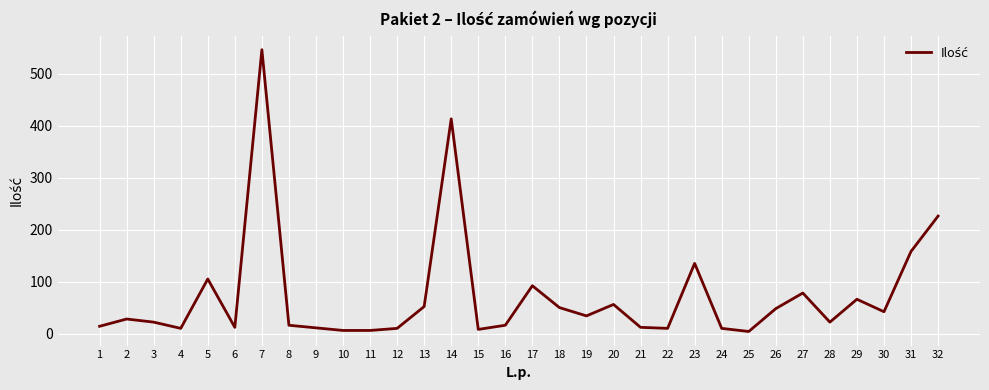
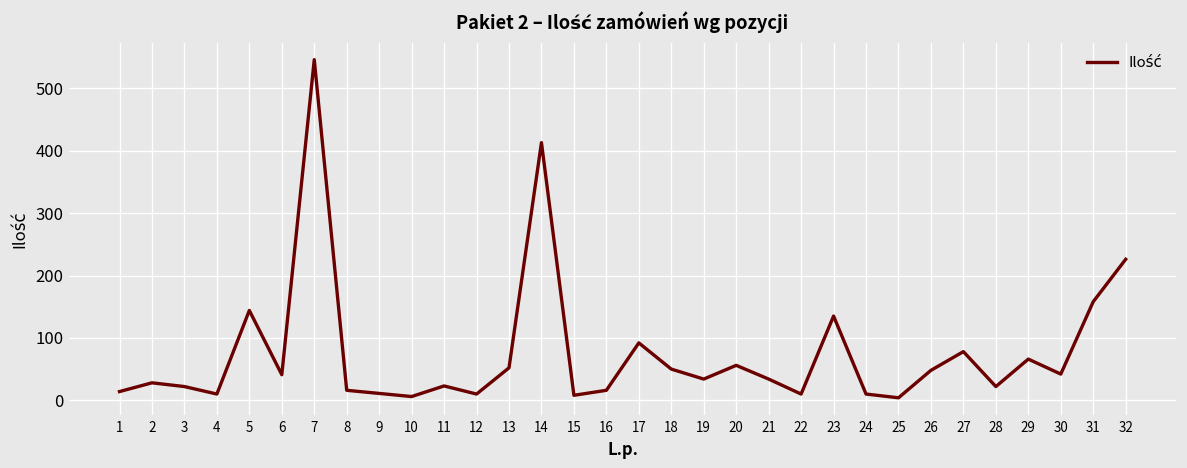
  {
    "1": 10,
    "2": 30,
    "3": 20,
    "4": 10,
-   "5": 110,
-   "6": 10,
+   "5": 140,
+   "6": 40,
    "7": 550,
    "8": 20,
    "9": 10,
    "10": 10,
-   "11": 10,
+   "11": 20,
    "12": 10,
    "13": 50,
    "14": 410,
    "15": 10,
    "16": 20,
    "17": 90,
    "18": 50,
    "19": 30,
    "20": 60,
-   "21": 10,
+   "21": 30,
    "22": 10,
    "23": 140,
    "24": 10,
    "25": 0,
    "26": 50,
    "27": 80,
    "28": 20,
    "29": 70,
    "30": 40,
    "31": 160,
    "32": 230
  }
